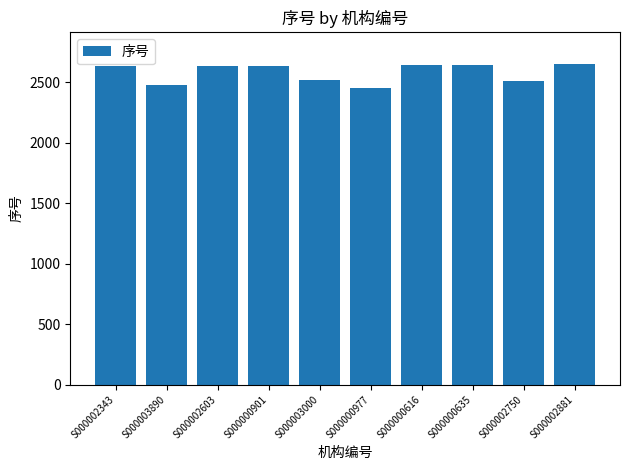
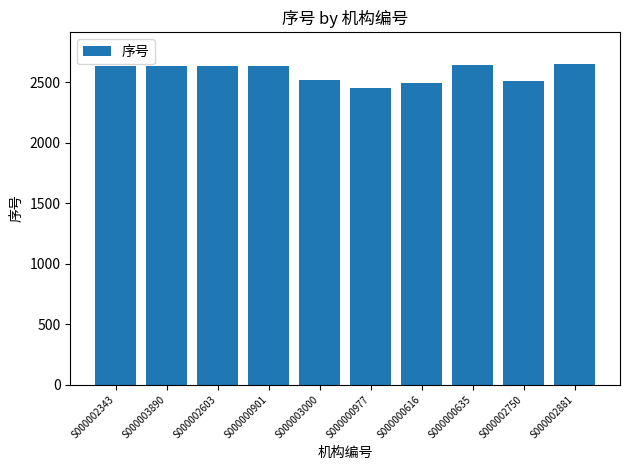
  {
    "S000002343": 2630,
-   "S000003890": 2470,
+   "S000003890": 2630,
    "S000002603": 2640,
    "S000000901": 2640,
    "S000003000": 2520,
    "S000000977": 2460,
-   "S000000616": 2640,
+   "S000000616": 2490,
    "S000000635": 2640,
    "S000002750": 2510,
    "S000002881": 2650
  }
